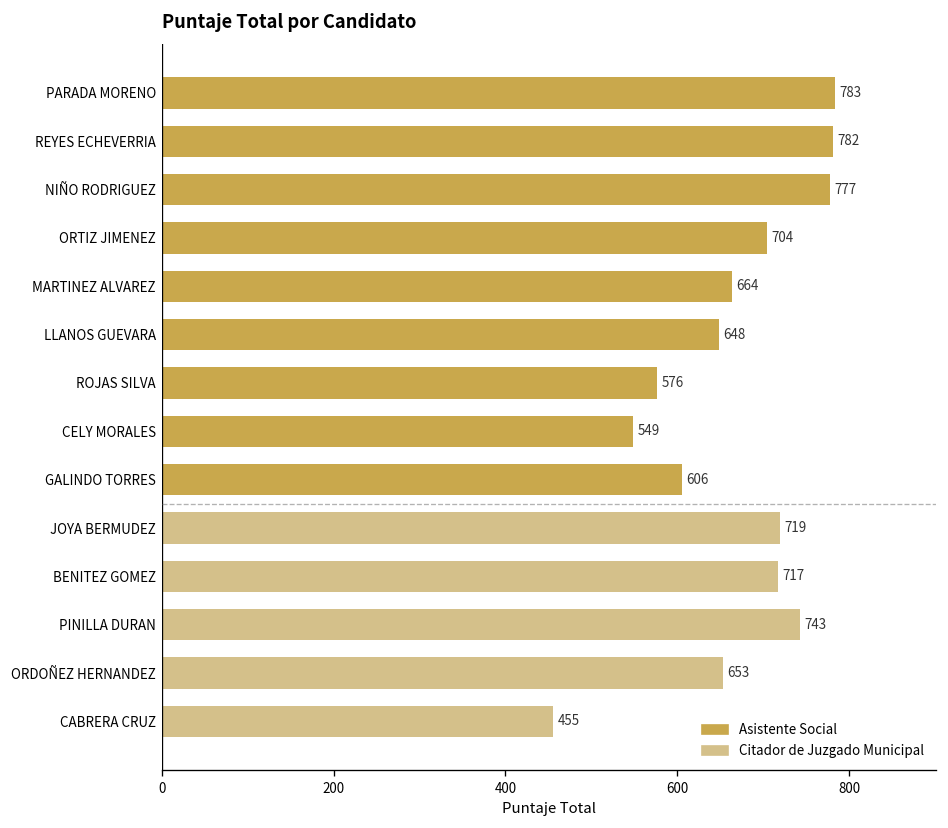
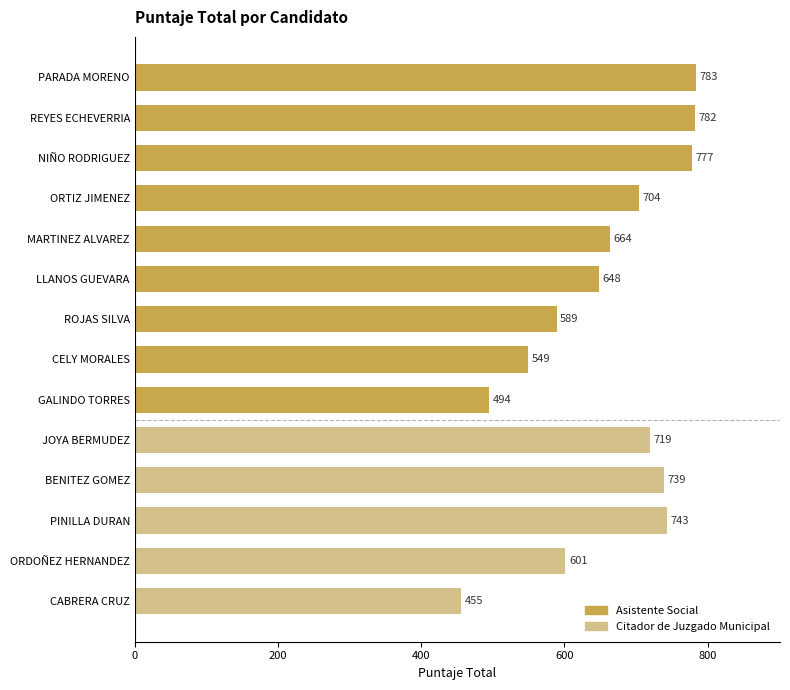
  {
    "PARADA MORENO": 783,
    "REYES ECHEVERRIA": 782,
    "NIÑO RODRIGUEZ": 777,
    "ORTIZ JIMENEZ": 704,
    "MARTINEZ ALVAREZ": 664,
    "LLANOS GUEVARA": 648,
-   "ROJAS SILVA": 576,
+   "ROJAS SILVA": 589,
    "CELY MORALES": 549,
-   "GALINDO TORRES": 606,
+   "GALINDO TORRES": 494,
    "JOYA BERMUDEZ": 719,
-   "BENITEZ GOMEZ": 717,
+   "BENITEZ GOMEZ": 739,
    "PINILLA DURAN": 743,
-   "ORDOÑEZ HERNANDEZ": 653,
+   "ORDOÑEZ HERNANDEZ": 601,
    "CABRERA CRUZ": 455
  }
